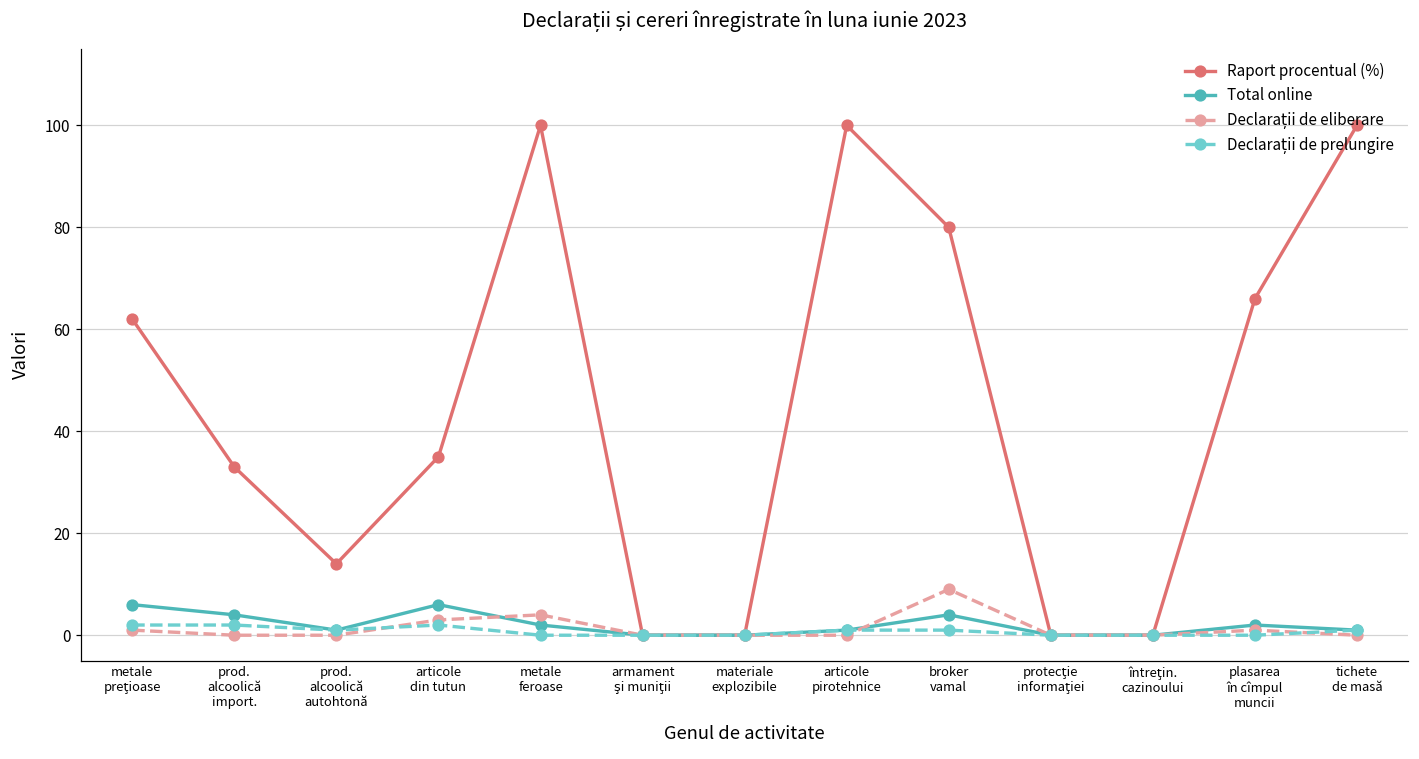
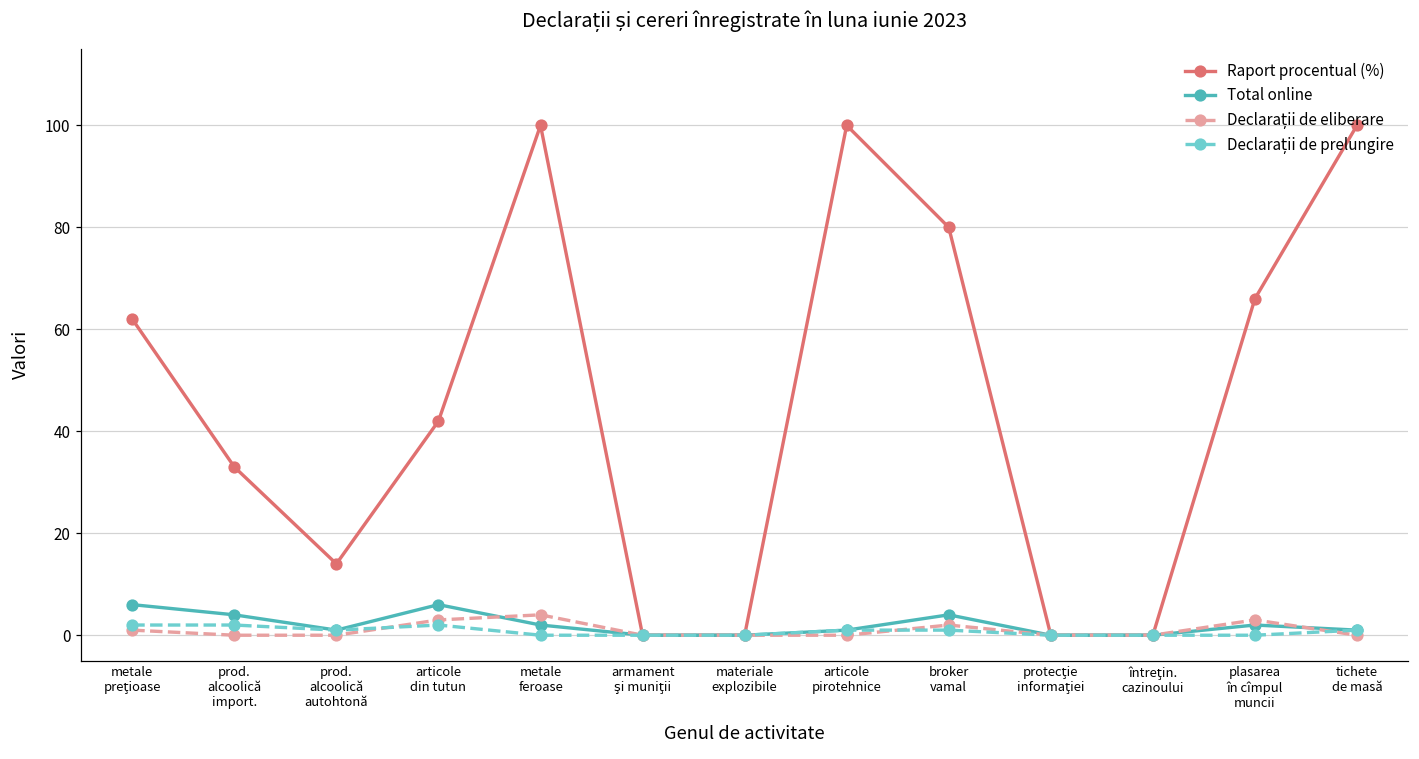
  {
    "Raport procentual (%)": {
      "metale preţioase": 62,
      "prod. alcoolică import.": 33,
      "prod. alcoolică autohtonă": 14,
-     "articole din tutun": 35,
+     "articole din tutun": 42,
      "metale feroase": 100,
      "articole pirotehnice": 100,
      "broker vamal": 80,
      "plasarea în cîmpul muncii": 66,
      "tichete de masă": 100
    },
    "Declarații de eliberare": {
      "metale preţioase": 1,
      "prod. alcoolică import.": 0,
      "prod. alcoolică autohtonă": 0,
      "articole din tutun": 3,
      "metale feroase": 4,
      "articole pirotehnice": 0,
-     "broker vamal": 9,
-     "plasarea în cîmpul muncii": 1,
+     "broker vamal": 2,
+     "plasarea în cîmpul muncii": 3,
      "tichete de masă": 0
    }
  }
